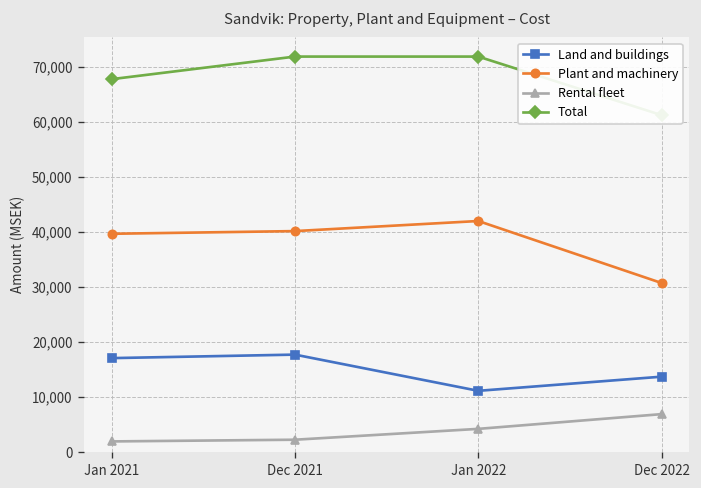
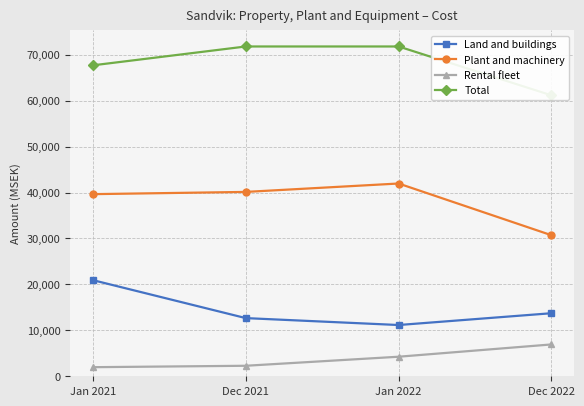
  {
    "Land and buildings": {
-     "Jan 2021": "17,000",
-     "Dec 2021": "18,000",
+     "Jan 2021": "21,000",
+     "Dec 2021": "13,000",
      "Jan 2022": "11,000",
      "Dec 2022": "14,000"
    },
    "Plant and machinery": {
      "Jan 2021": "40,000",
      "Dec 2021": "40,000",
      "Jan 2022": "42,000",
      "Dec 2022": "31,000"
    },
    "Rental fleet": {
      "Jan 2021": "2,000",
      "Dec 2021": "2,000",
      "Jan 2022": "4,000",
      "Dec 2022": "7,000"
    },
    "Total": {
      "Jan 2021": "68,000",
      "Dec 2021": "72,000",
      "Jan 2022": "72,000"
    }
  }
